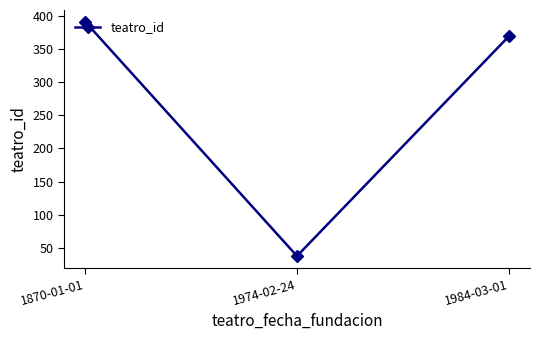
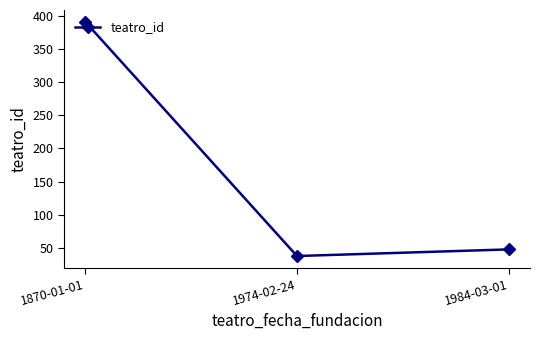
  {
    "1870-01-01": 390,
    "1974-02-24": 40,
-   "1984-03-01": 370
+   "1984-03-01": 50
  }
